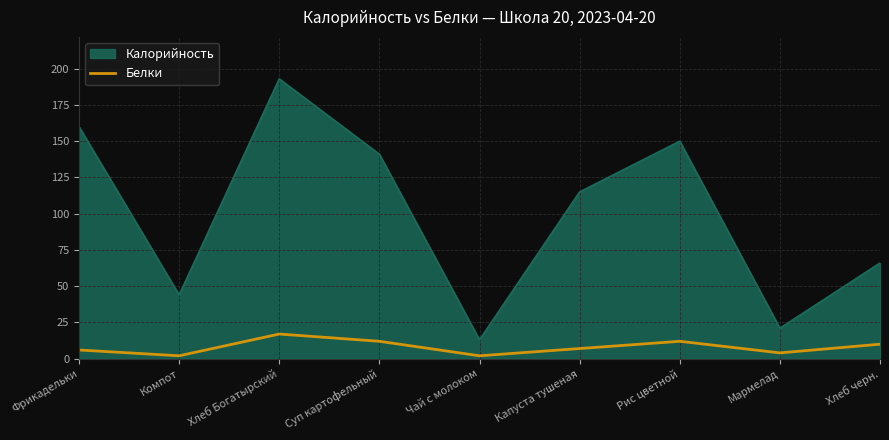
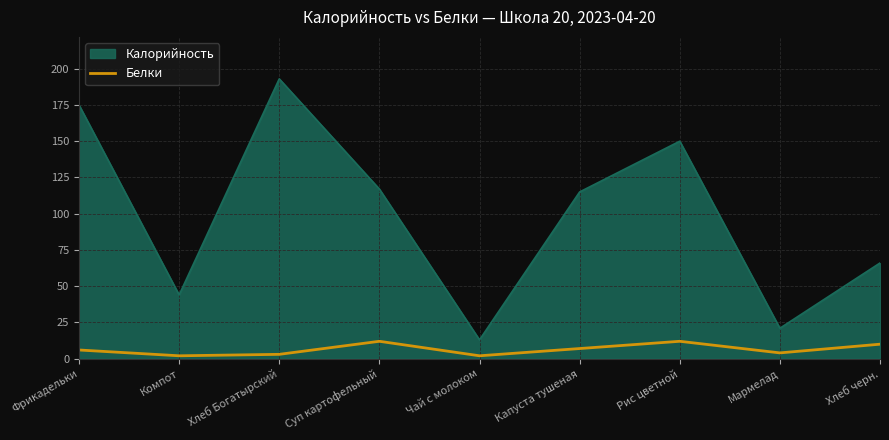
  {
    "Калорийность": {
-     "Фрикадельки": 160,
+     "Фрикадельки": 175,
      "Компот": 44,
      "Хлеб Богатырский": 193,
-     "Суп картофельный": 141,
+     "Суп картофельный": 117,
      "Чай с молоком": 13,
      "Капуста тушеная": 115,
      "Рис цветной": 150,
      "Мармелад": 21,
      "Хлеб черн.": 66
    },
    "Белки": {
      "Фрикадельки": 6,
      "Компот": 2,
-     "Хлеб Богатырский": 17,
+     "Хлеб Богатырский": 3,
      "Суп картофельный": 12,
      "Чай с молоком": 2,
      "Капуста тушеная": 7,
      "Рис цветной": 12,
      "Мармелад": 4,
      "Хлеб черн.": 10
    }
  }
